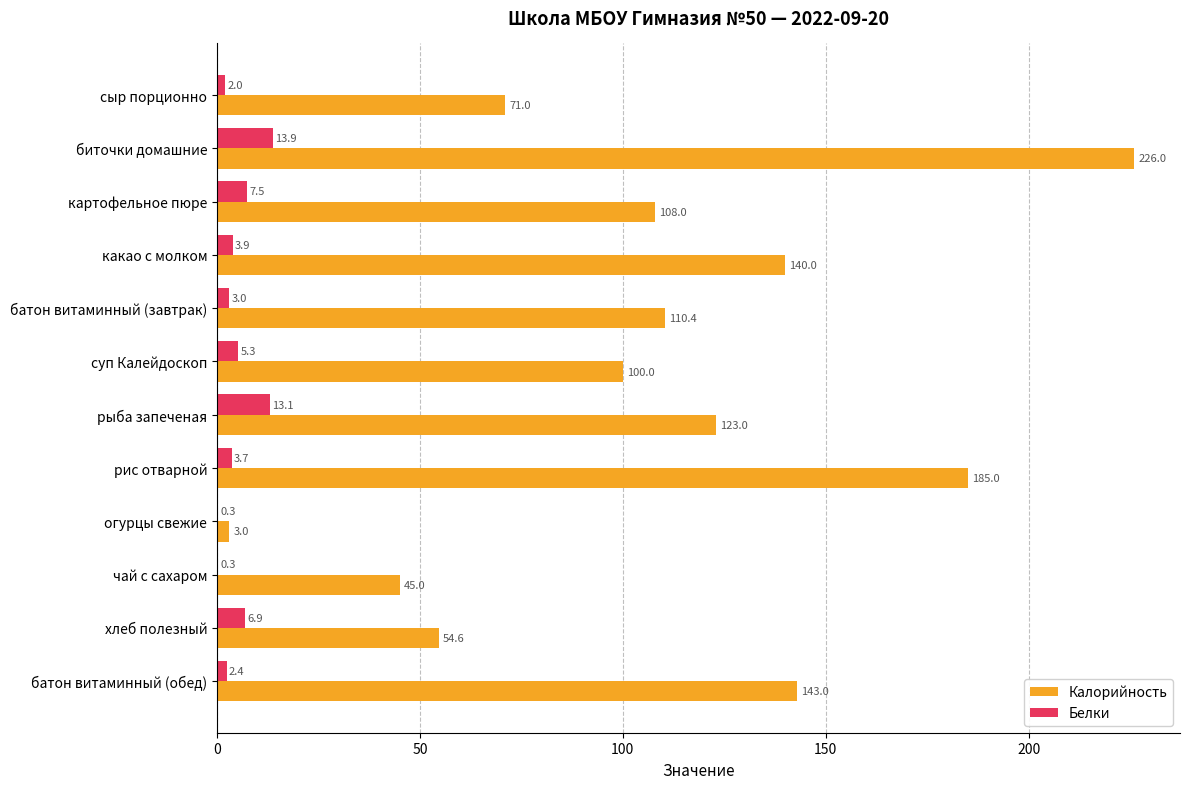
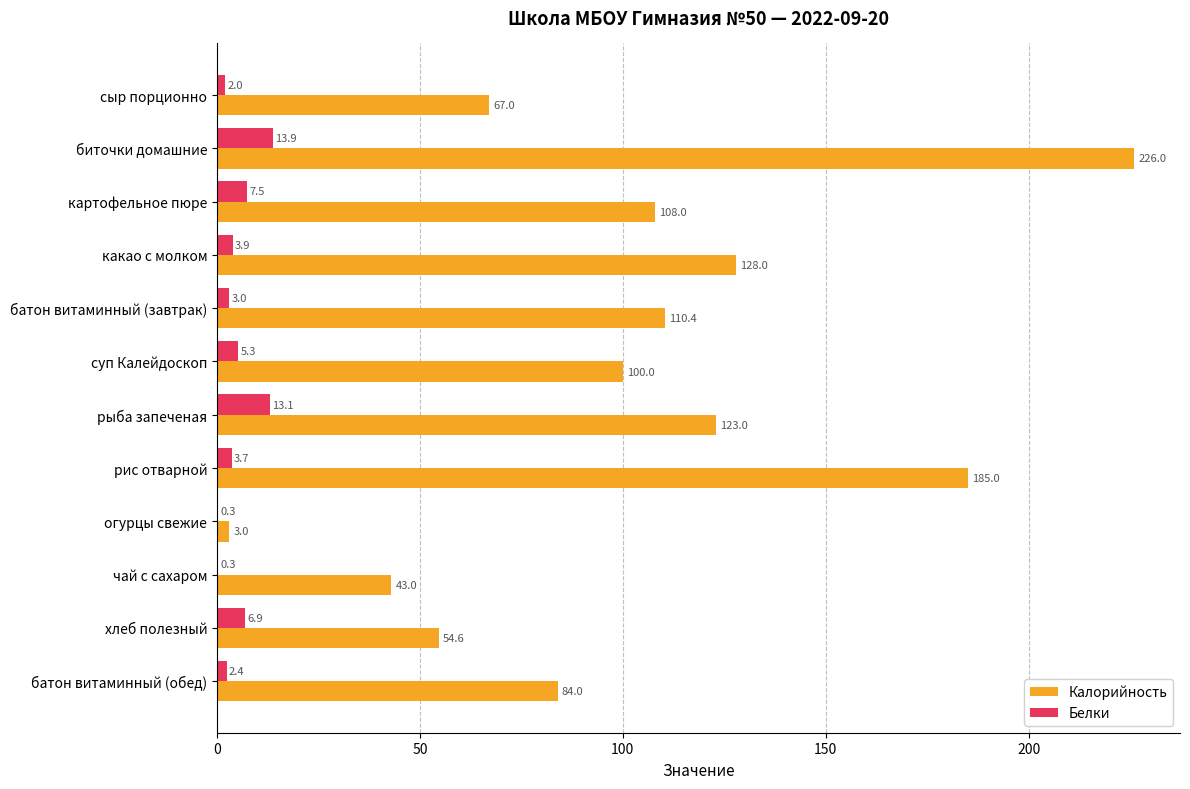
  {
    "Калорийность": {
-     "сыр порционно": 71.0,
+     "сыр порционно": 67.0,
      "биточки домашние": 226.0,
      "картофельное пюре": 108.0,
-     "какао с молком": 140.0,
+     "какао с молком": 128.0,
      "батон витаминный (завтрак)": 110.4,
      "суп Калейдоскоп": 100.0,
      "рыба запеченая": 123.0,
      "рис отварной": 185.0,
      "огурцы свежие": 3.0,
-     "чай с сахаром": 45.0,
+     "чай с сахаром": 43.0,
      "хлеб полезный": 54.6,
-     "батон витаминный (обед)": 143.0
+     "батон витаминный (обед)": 84.0
    },
    "Белки": {
      "сыр порционно": 2.0,
      "биточки домашние": 13.9,
      "картофельное пюре": 7.5,
      "какао с молком": 3.9,
      "батон витаминный (завтрак)": 3.0,
      "суп Калейдоскоп": 5.3,
      "рыба запеченая": 13.1,
      "рис отварной": 3.7,
      "огурцы свежие": 0.3,
      "чай с сахаром": 0.3,
      "хлеб полезный": 6.9,
      "батон витаминный (обед)": 2.4
    }
  }
